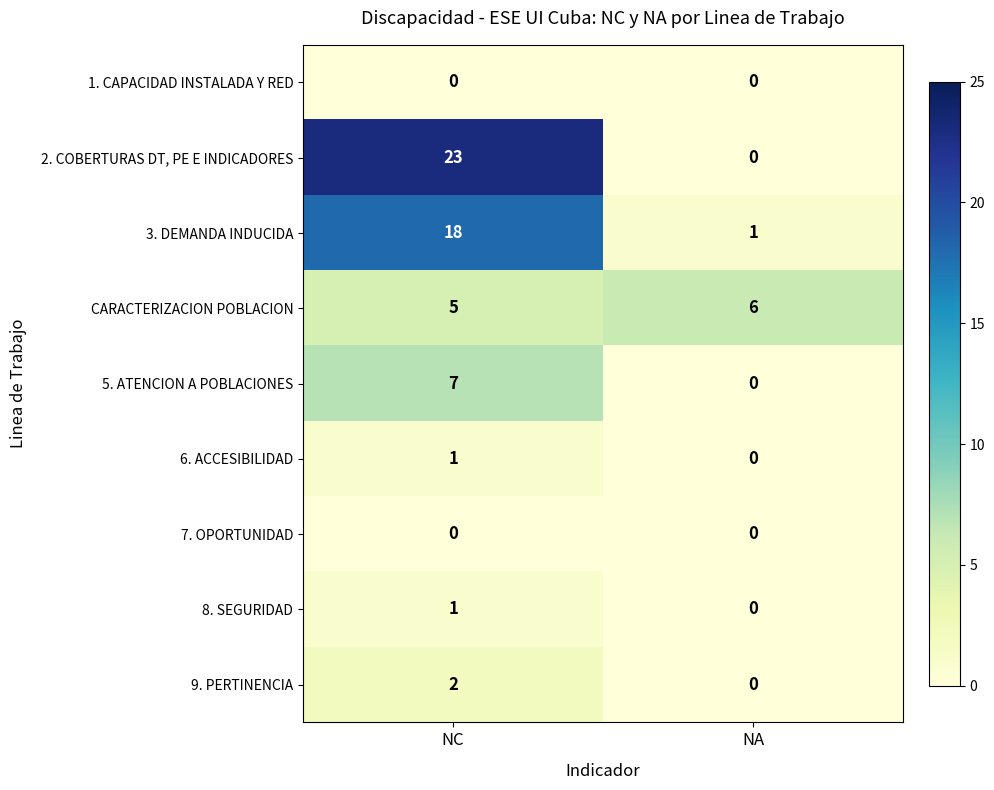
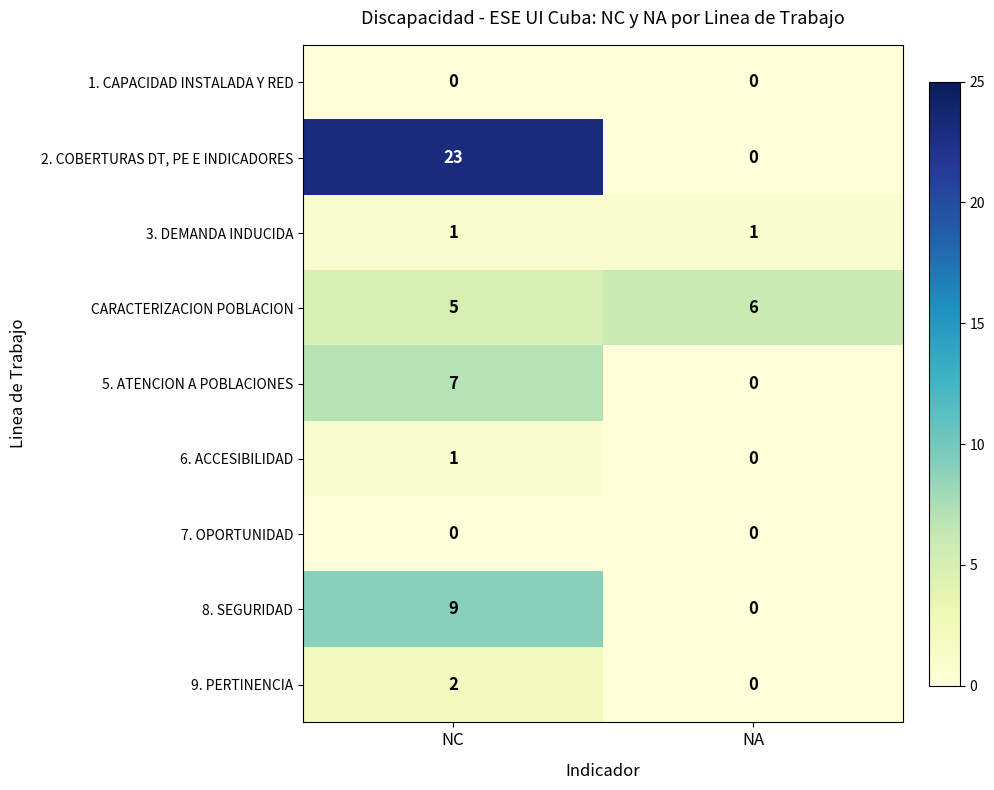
  {
    "1. CAPACIDAD INSTALADA Y RED": {
      "NC": 0,
      "NA": 0
    },
    "2. COBERTURAS DT, PE E INDICADORES": {
      "NC": 23,
      "NA": 0
    },
    "3. DEMANDA INDUCIDA": {
-     "NC": 18,
+     "NC": 1,
      "NA": 1
    },
    "CARACTERIZACION POBLACION": {
      "NC": 5,
      "NA": 6
    },
    "5. ATENCION A POBLACIONES": {
      "NC": 7,
      "NA": 0
    },
    "6. ACCESIBILIDAD": {
      "NC": 1,
      "NA": 0
    },
    "7. OPORTUNIDAD": {
      "NC": 0,
      "NA": 0
    },
    "8. SEGURIDAD": {
-     "NC": 1,
+     "NC": 9,
      "NA": 0
    },
    "9. PERTINENCIA": {
      "NC": 2,
      "NA": 0
    }
  }
